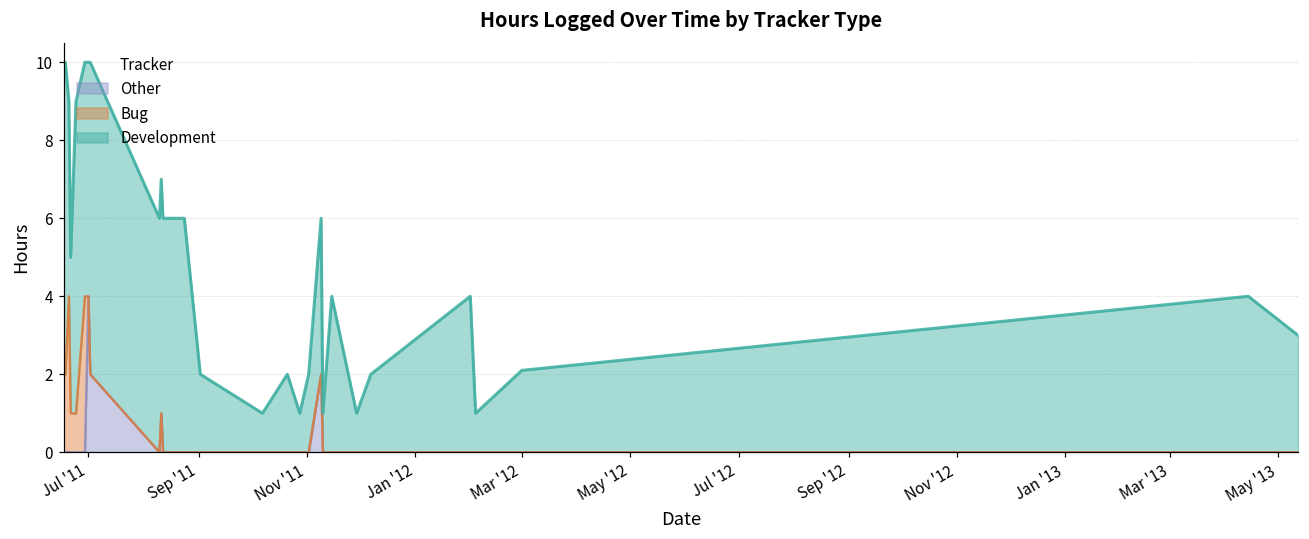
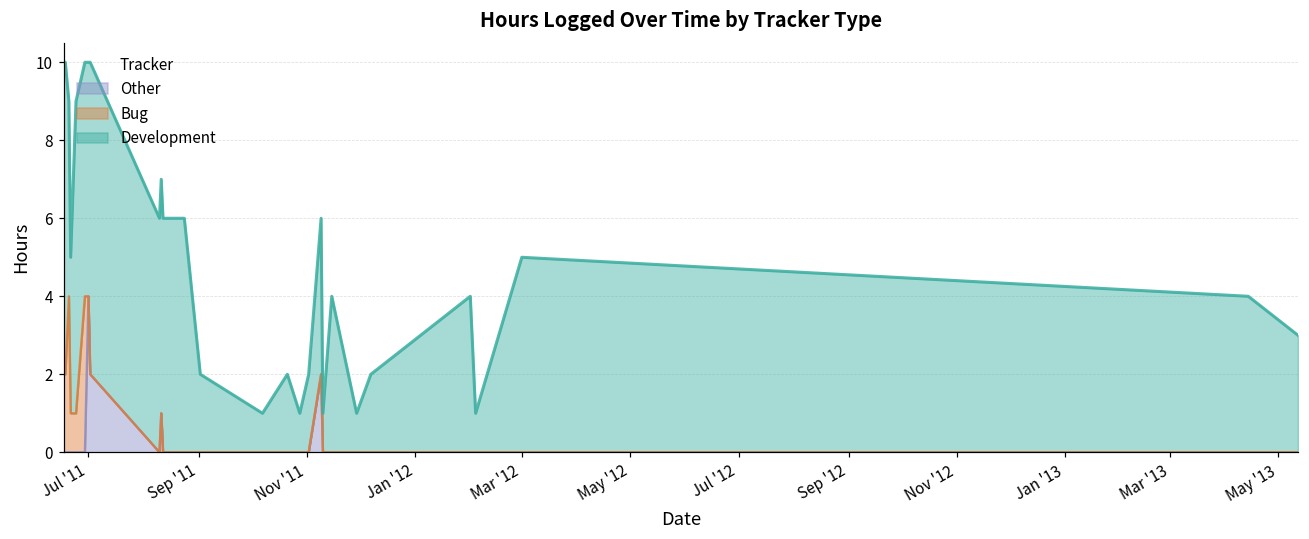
  {
    "Development": {
      "Jul '11": 6.0,
-     "Mar '12": 2.1
+     "Mar '12": 5.0
    }
  }
